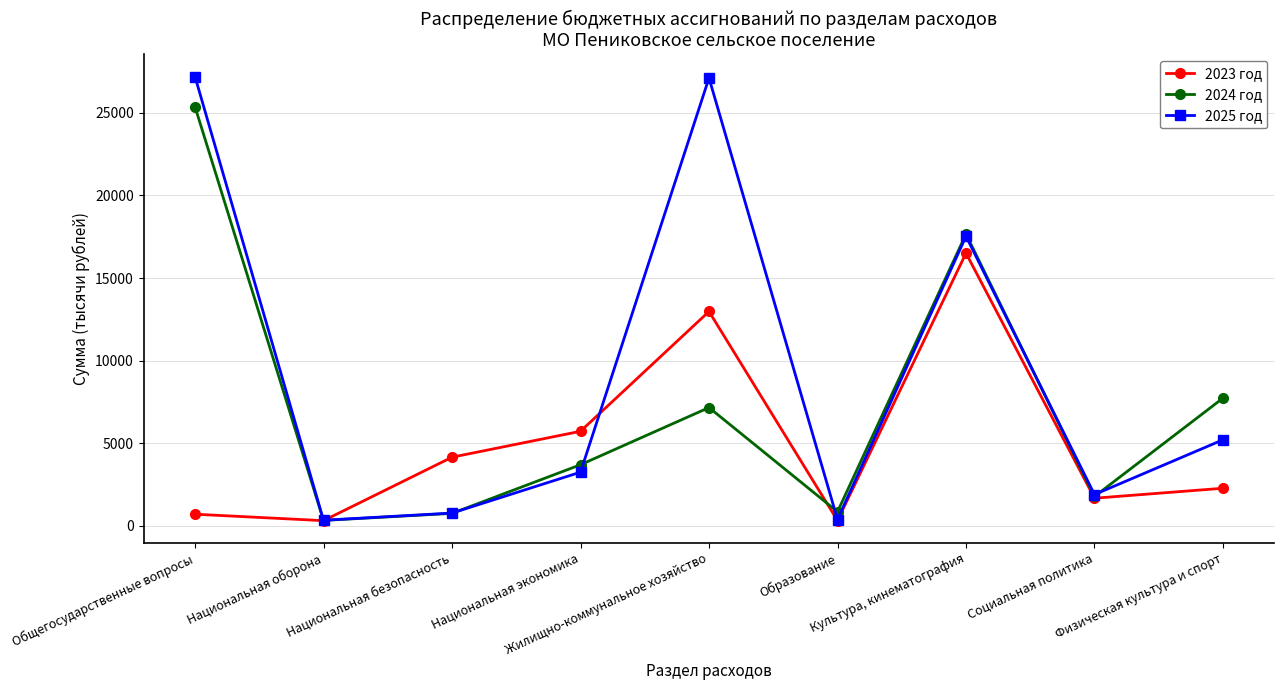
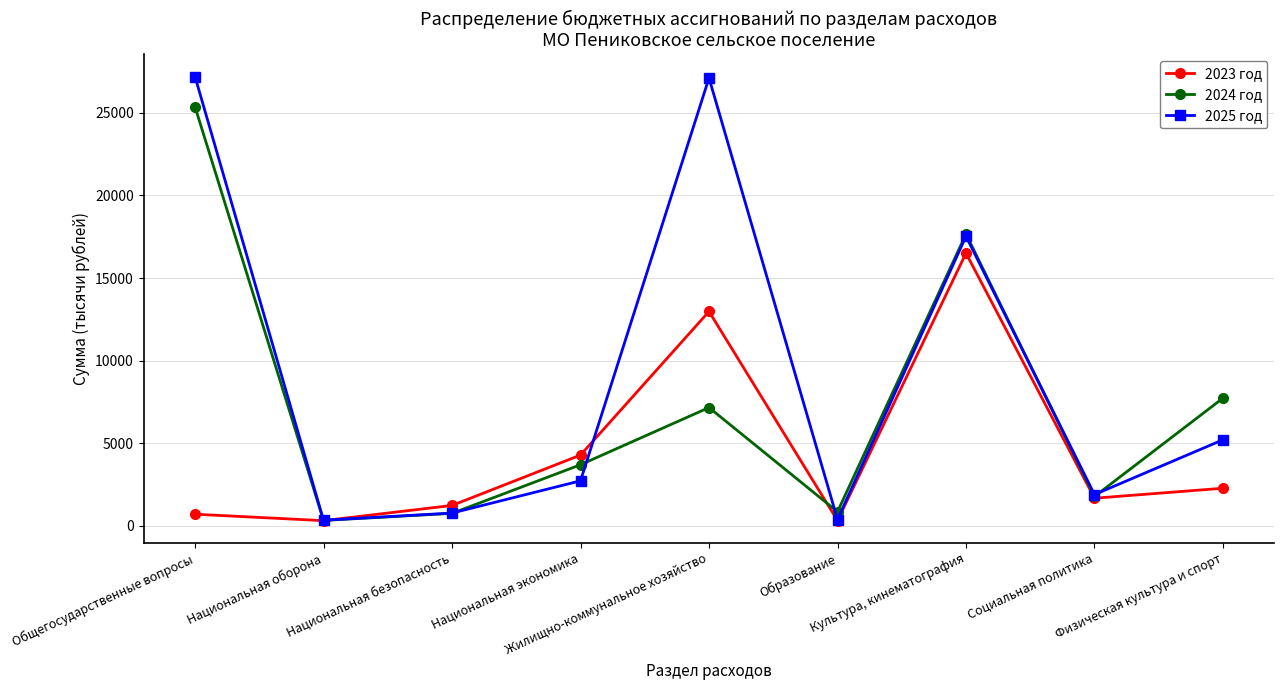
  {
    "2023 год": {
      "Общегосударственные вопросы": 700,
-     "Национальная безопасность": 4200,
-     "Национальная экономика": 5700,
+     "Национальная безопасность": 1200,
+     "Национальная экономика": 4300,
      "Жилищно-коммунальное хозяйство": 13000,
      "Культура, кинематография": 16500,
      "Физическая культура и спорт": 2300
    },
    "2024 год": {
      "Общегосударственные вопросы": 25400,
      "Национальная экономика": 3700,
      "Жилищно-коммунальное хозяйство": 7200,
      "Образование": 900,
      "Физическая культура и спорт": 7700
    },
    "2025 год": {
      "Общегосударственные вопросы": 27200,
-     "Национальная экономика": 3300,
+     "Национальная экономика": 2700,
      "Жилищно-коммунальное хозяйство": 27100,
      "Физическая культура и спорт": 5200
    }
  }
